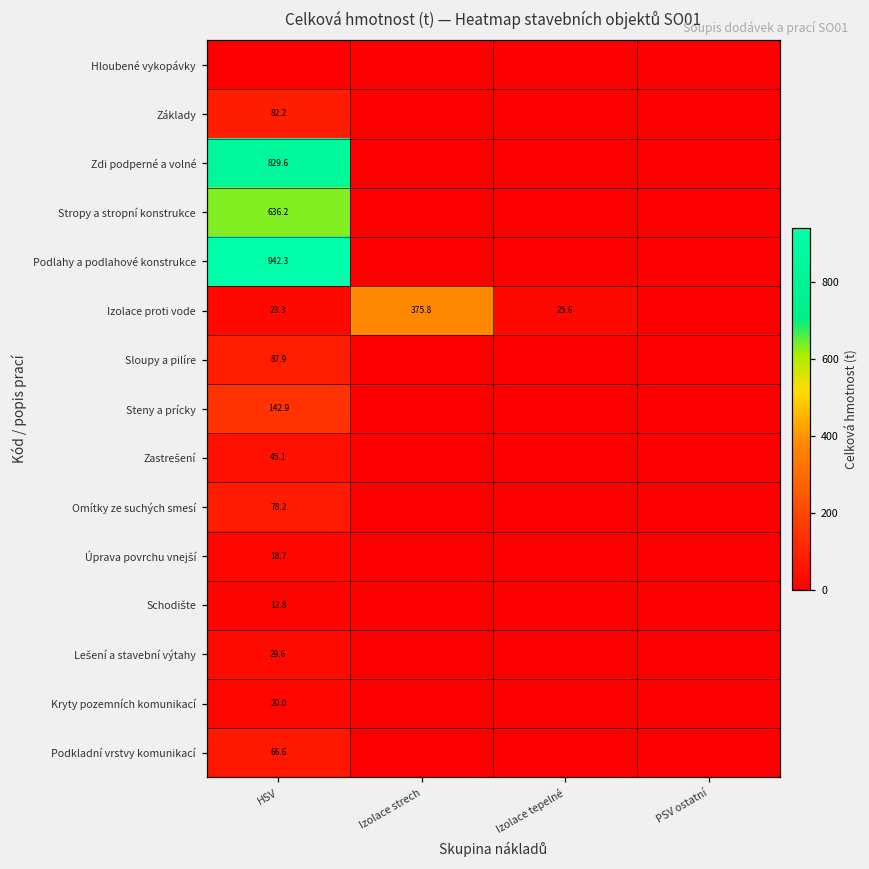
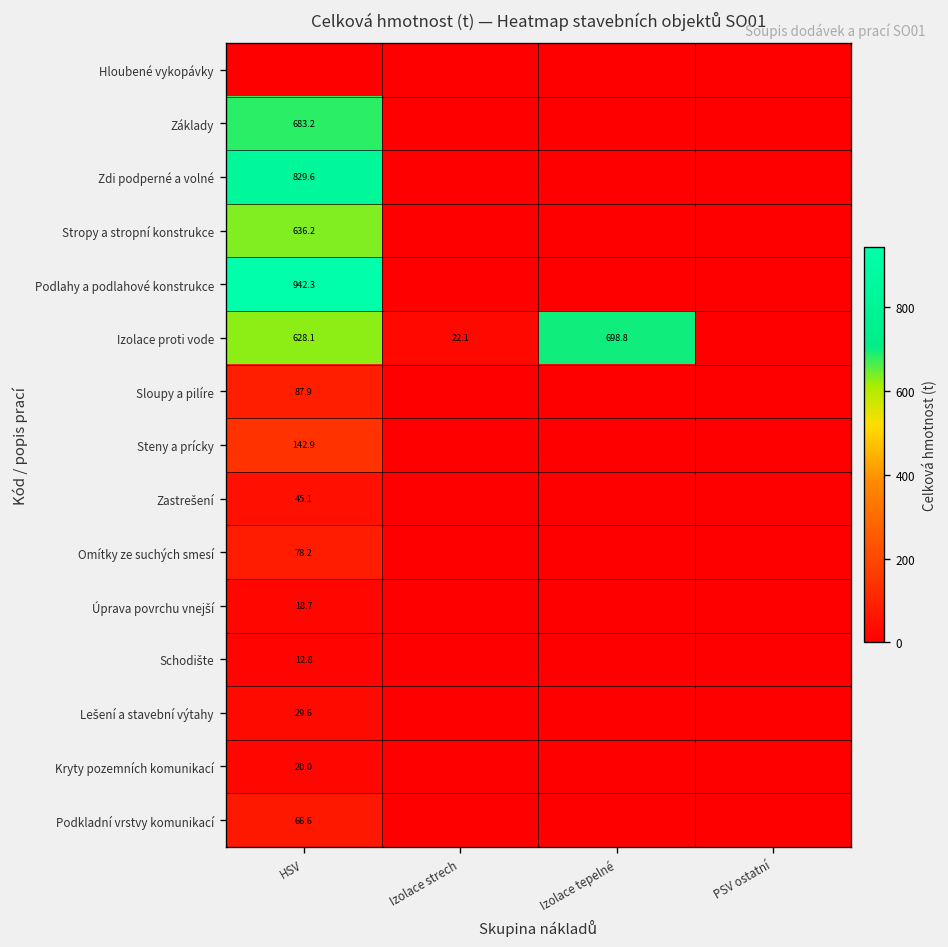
  {
    "Základy": {
-     "HSV": 82.2
+     "HSV": 683.2
    },
    "Zdi podperné a volné": {
      "HSV": 829.6
    },
    "Stropy a stropní konstrukce": {
      "HSV": 636.2
    },
    "Podlahy a podlahové konstrukce": {
      "HSV": 942.3
    },
    "Izolace proti vode": {
-     "HSV": 23.3,
-     "Izolace strech": 375.8,
-     "Izolace tepelné": 25.6
+     "HSV": 628.1,
+     "Izolace strech": 22.1,
+     "Izolace tepelné": 698.8
    },
    "Sloupy a pilíre": {
      "HSV": 87.9
    },
    "Steny a prícky": {
      "HSV": 142.9
    },
    "Zastrešení": {
      "HSV": 45.1
    },
    "Omítky ze suchých smesí": {
      "HSV": 78.2
    },
    "Úprava povrchu vnejší": {
      "HSV": 18.7
    },
    "Schodište": {
      "HSV": 12.8
    },
    "Lešení a stavební výtahy": {
      "HSV": 29.6
    },
    "Kryty pozemních komunikací": {
      "HSV": 20.0
    },
    "Podkladní vrstvy komunikací": {
      "HSV": 66.6
    }
  }
